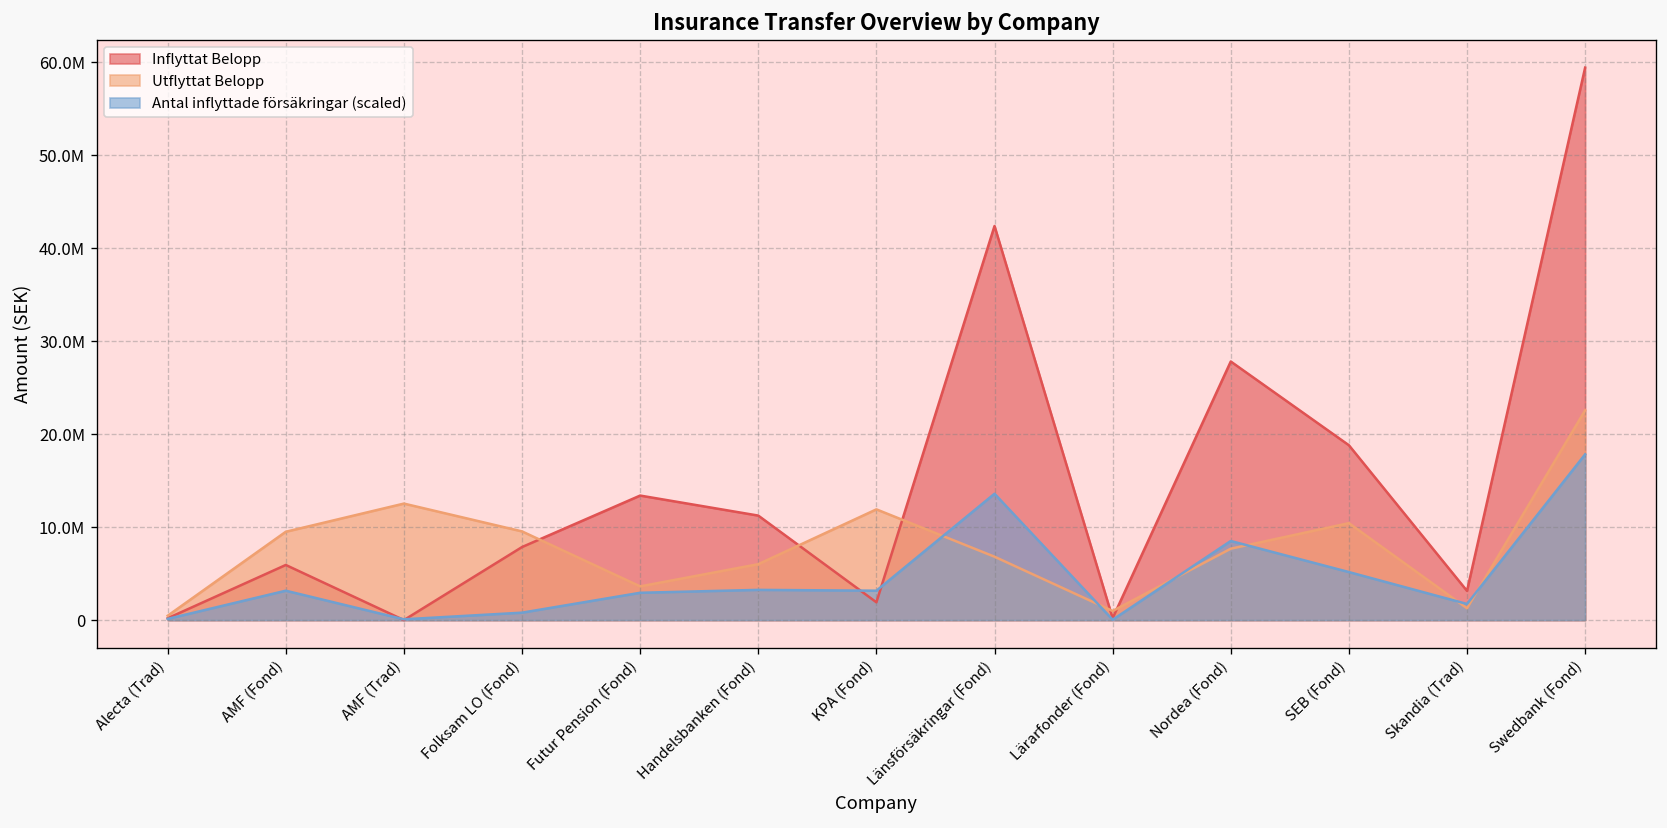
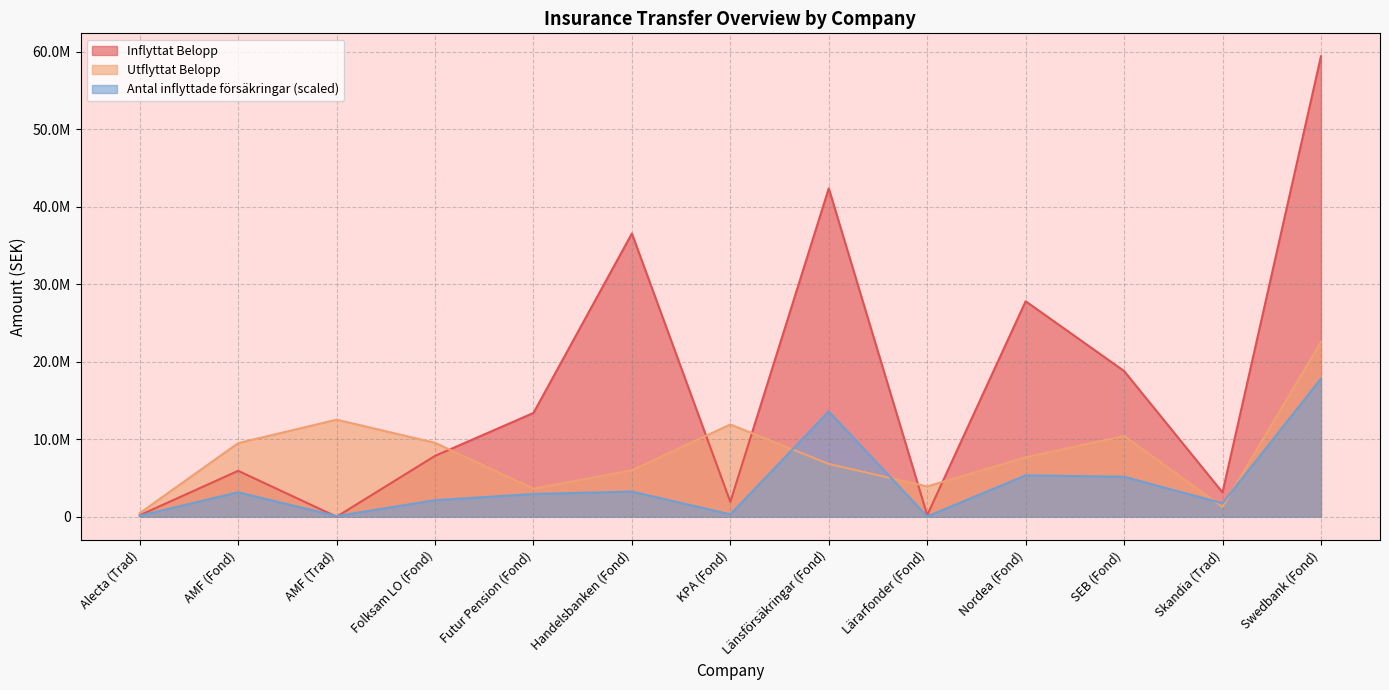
  {
    "Inflyttat Belopp": {
      "AMF (Fond)": 6000000,
      "Folksam LO (Fond)": 8000000,
      "Futur Pension (Fond)": 13000000,
-     "Handelsbanken (Fond)": 11000000,
+     "Handelsbanken (Fond)": 37000000,
      "KPA (Fond)": 2000000,
      "Länsförsäkringar (Fond)": 42000000,
      "Nordea (Fond)": 28000000,
      "SEB (Fond)": 19000000,
      "Skandia (Trad)": 3000000,
      "Swedbank (Fond)": 59000000
    },
    "Utflyttat Belopp": {
      "AMF (Fond)": 10000000,
      "AMF (Trad)": 13000000,
      "Folksam LO (Fond)": 10000000,
      "Futur Pension (Fond)": 4000000,
      "Handelsbanken (Fond)": 6000000,
      "KPA (Fond)": 12000000,
      "Länsförsäkringar (Fond)": 7000000,
-     "Lärarfonder (Fond)": 1000000,
+     "Lärarfonder (Fond)": 4000000,
      "Nordea (Fond)": 8000000,
      "SEB (Fond)": 10000000,
      "Skandia (Trad)": 1000000,
      "Swedbank (Fond)": 23000000
    },
    "Antal inflyttade försäkringar (scaled)": {
      "AMF (Fond)": 3000000,
-     "Folksam LO (Fond)": 1000000,
+     "Folksam LO (Fond)": 2000000,
      "Futur Pension (Fond)": 3000000,
      "Handelsbanken (Fond)": 3000000,
-     "KPA (Fond)": 3000000,
+     "KPA (Fond)": 0,
      "Länsförsäkringar (Fond)": 14000000,
-     "Nordea (Fond)": 9000000,
+     "Nordea (Fond)": 5000000,
      "SEB (Fond)": 5000000,
      "Skandia (Trad)": 2000000,
      "Swedbank (Fond)": 18000000
    }
  }
